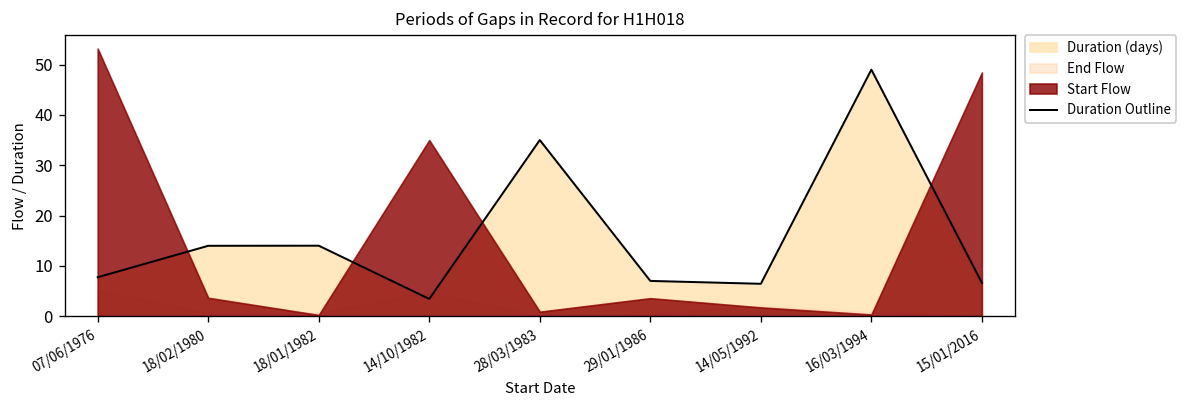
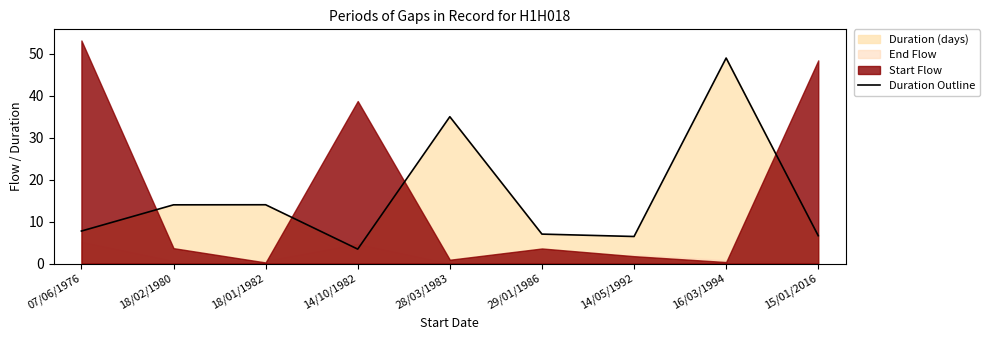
  {
    "Start Flow": {
      "07/06/1976": 53,
      "18/02/1980": 4,
-     "14/10/1982": 35,
+     "14/10/1982": 39,
      "28/03/1983": 1,
      "29/01/1986": 4,
      "15/01/2016": 48
    }
  }
